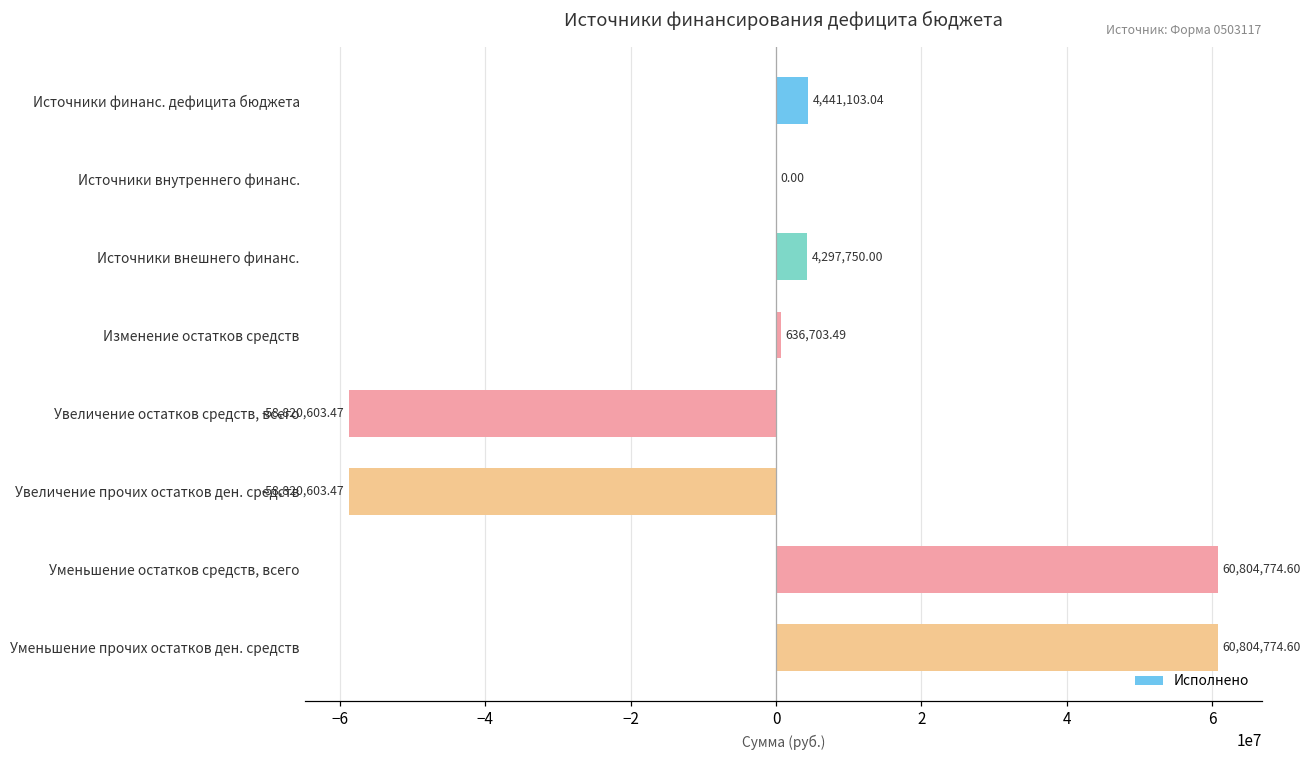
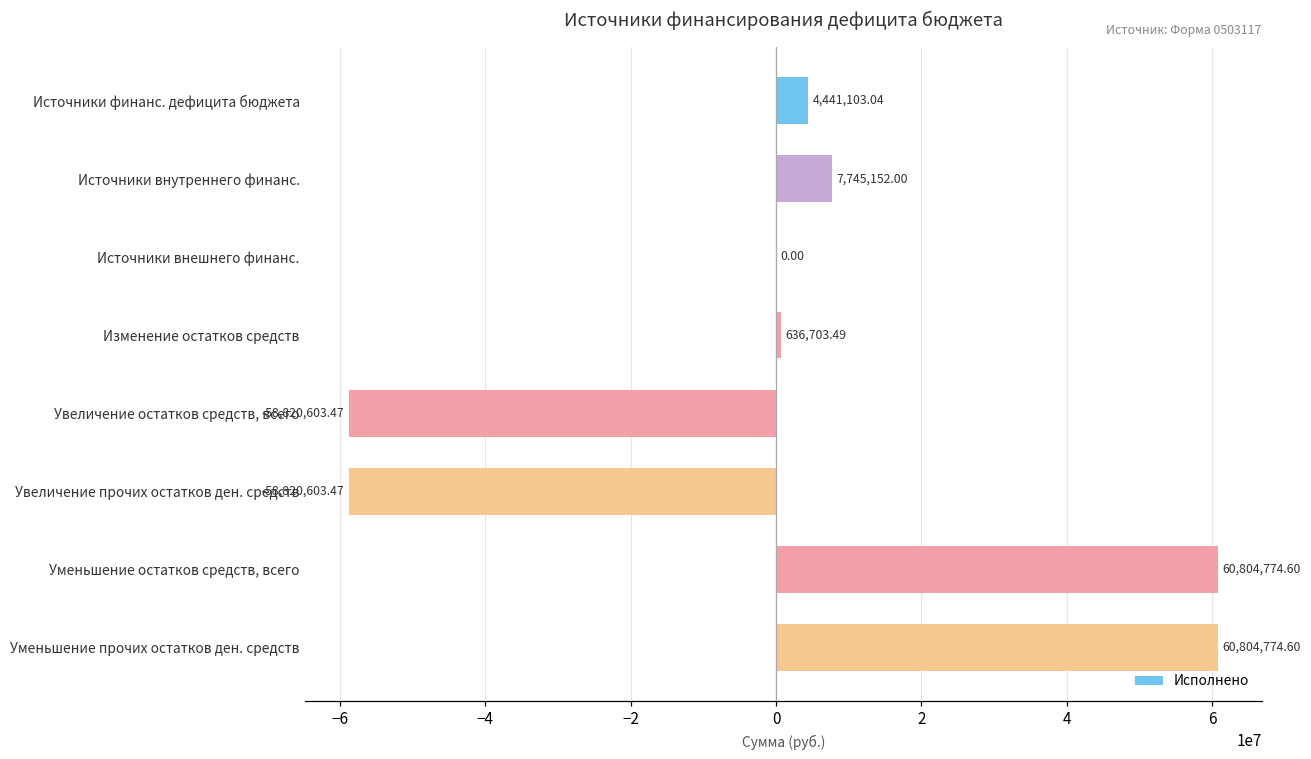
  {
    "Источники финанс. дефицита бюджета": "4,441,103.04",
-   "Источники внутреннего финанс.": "0.00",
-   "Источники внешнего финанс.": "4,297,750.00",
+   "Источники внутреннего финанс.": "7,745,152.00",
+   "Источники внешнего финанс.": "0.00",
    "Изменение остатков средств": "636,703.49",
    "Увеличение остатков средств, всего": "-58,820,603.47",
    "Увеличение прочих остатков ден. средств": "-58,820,603.47",
    "Уменьшение остатков средств, всего": "60,804,774.60",
    "Уменьшение прочих остатков ден. средств": "60,804,774.60"
  }
